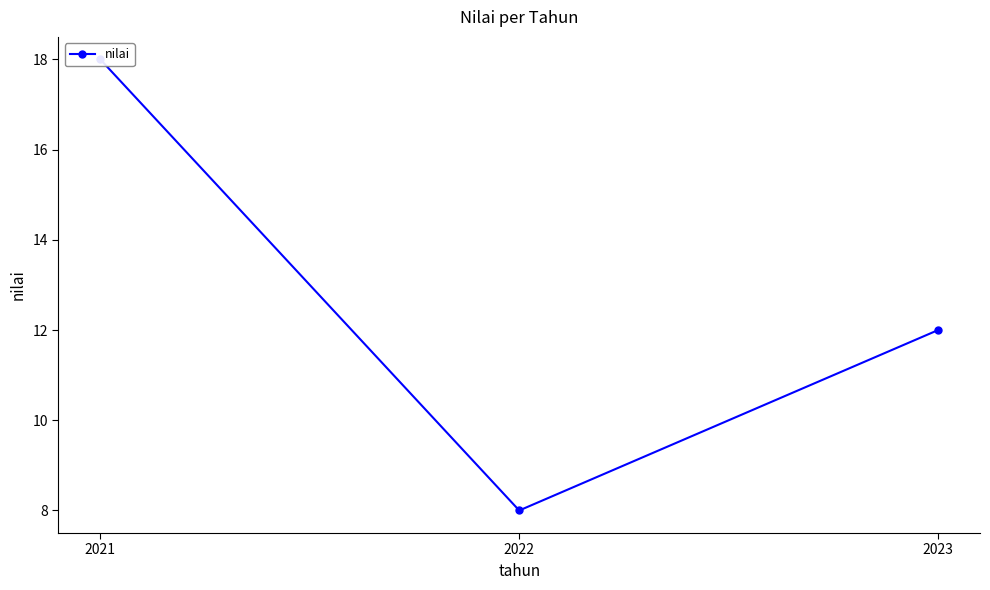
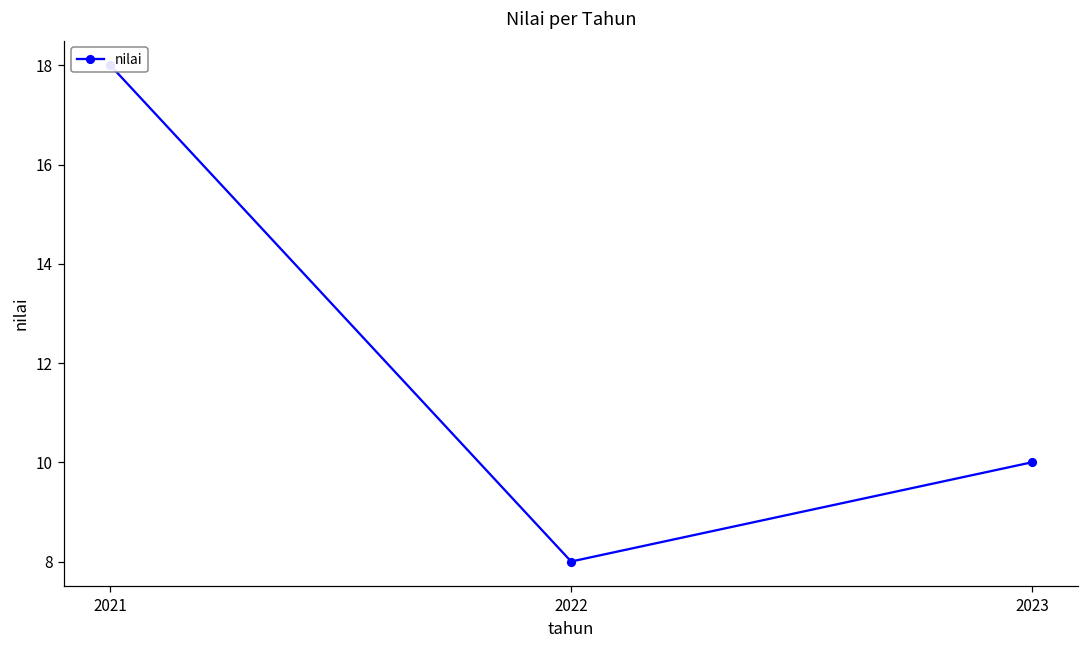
  {
    "2022": 8,
-   "2023": 12
+   "2023": 10
  }
